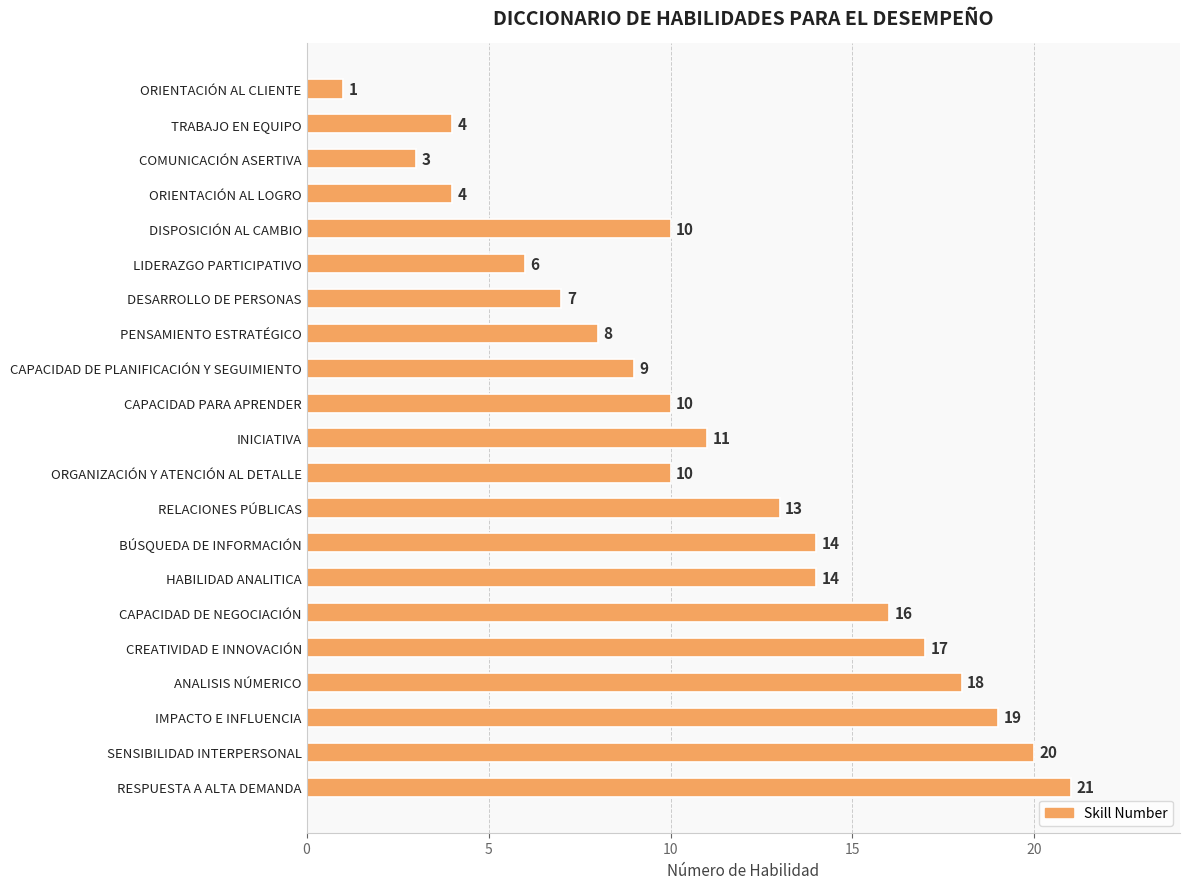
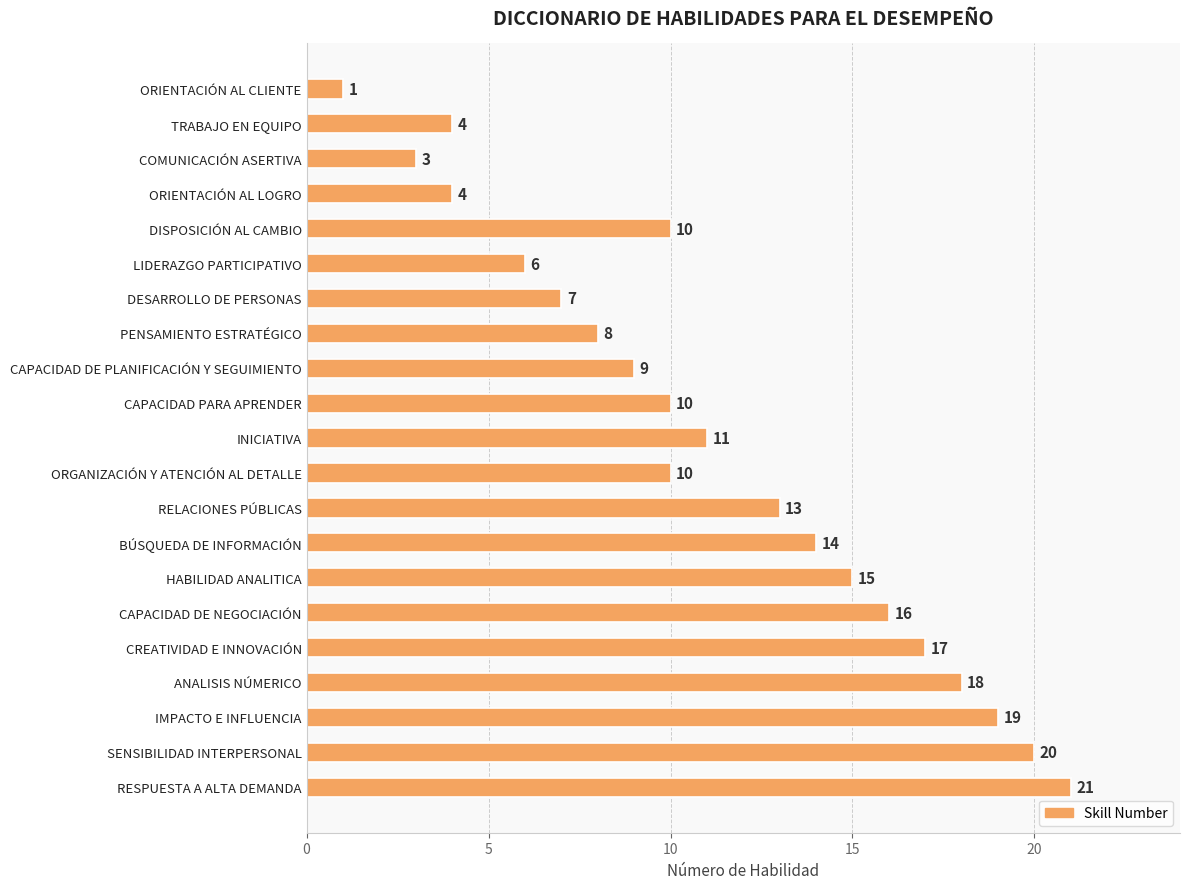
  {
    "ORIENTACIÓN AL CLIENTE": 1,
    "TRABAJO EN EQUIPO": 4,
    "COMUNICACIÓN ASERTIVA": 3,
    "ORIENTACIÓN AL LOGRO": 4,
    "DISPOSICIÓN AL CAMBIO": 10,
    "LIDERAZGO PARTICIPATIVO": 6,
    "DESARROLLO DE PERSONAS": 7,
    "PENSAMIENTO ESTRATÉGICO": 8,
    "CAPACIDAD DE PLANIFICACIÓN Y SEGUIMIENTO": 9,
    "CAPACIDAD PARA APRENDER": 10,
    "INICIATIVA": 11,
    "ORGANIZACIÓN Y ATENCIÓN AL DETALLE": 10,
    "RELACIONES PÚBLICAS": 13,
    "BÚSQUEDA DE INFORMACIÓN": 14,
-   "HABILIDAD ANALITICA": 14,
+   "HABILIDAD ANALITICA": 15,
    "CAPACIDAD DE NEGOCIACIÓN": 16,
    "CREATIVIDAD E INNOVACIÓN": 17,
    "ANALISIS NÚMERICO": 18,
    "IMPACTO E INFLUENCIA": 19,
    "SENSIBILIDAD INTERPERSONAL": 20,
    "RESPUESTA A ALTA DEMANDA": 21
  }
